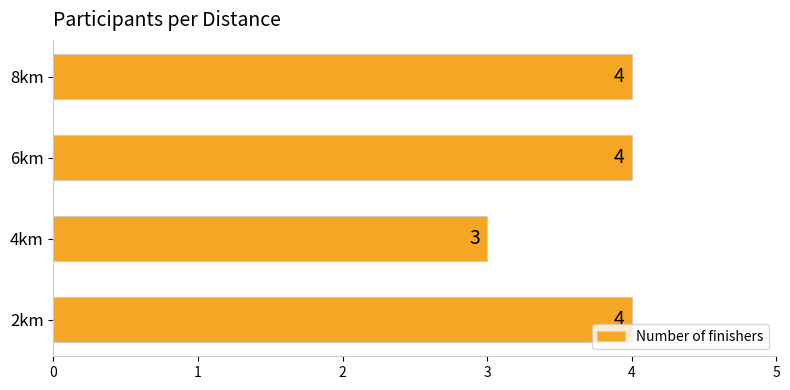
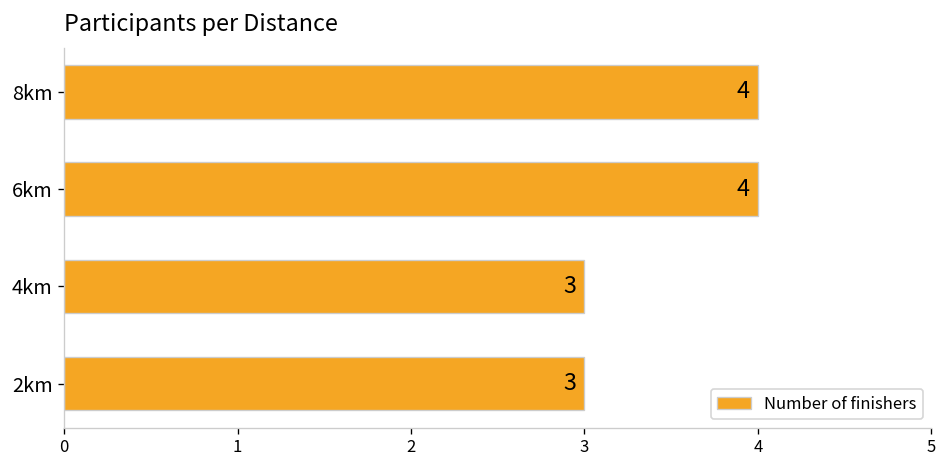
  {
-   "2km": 4
+   "2km": 3
  }
